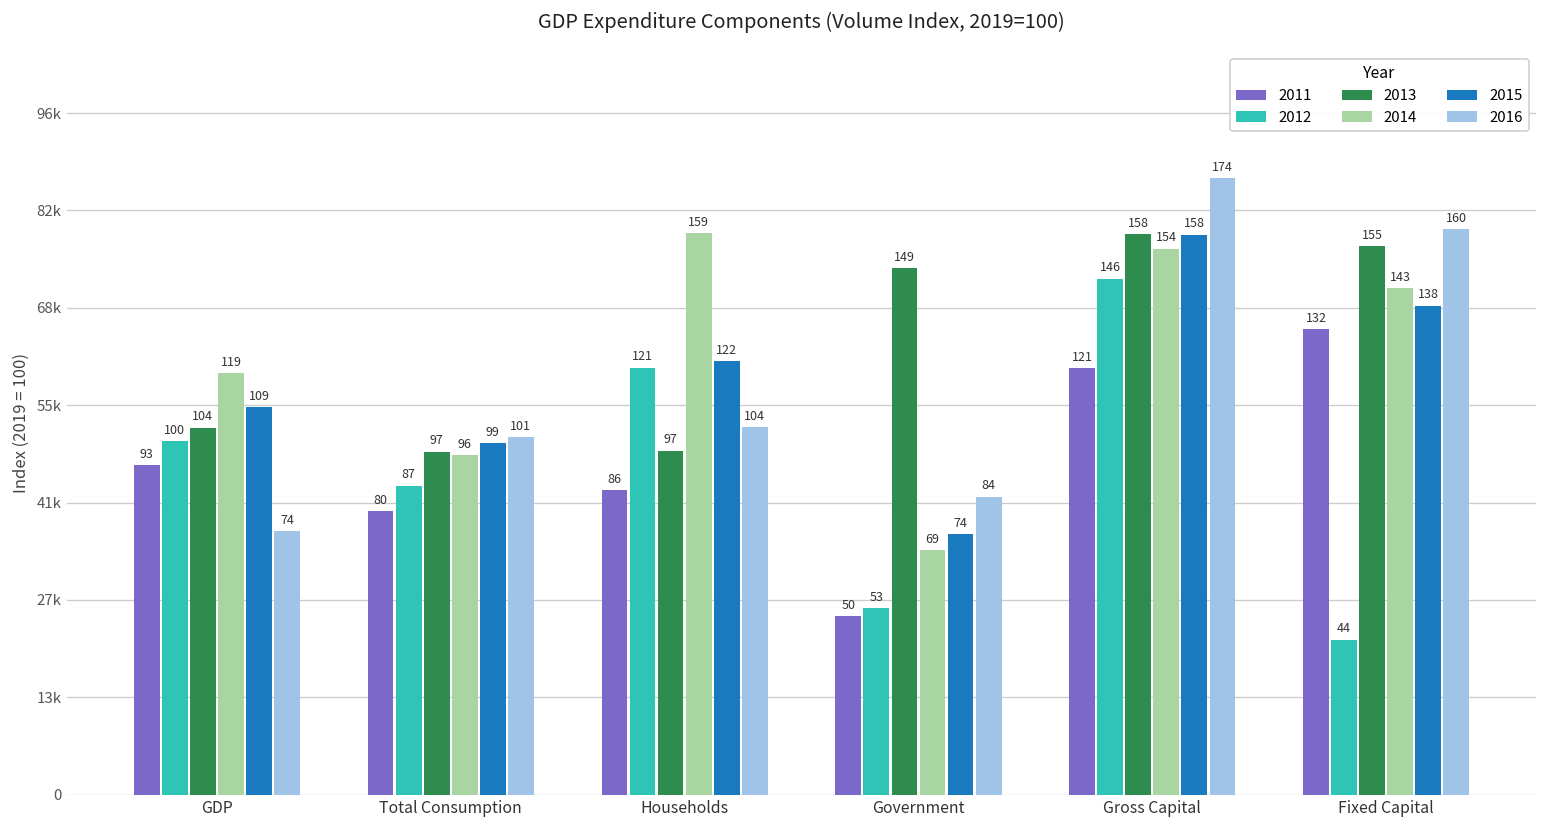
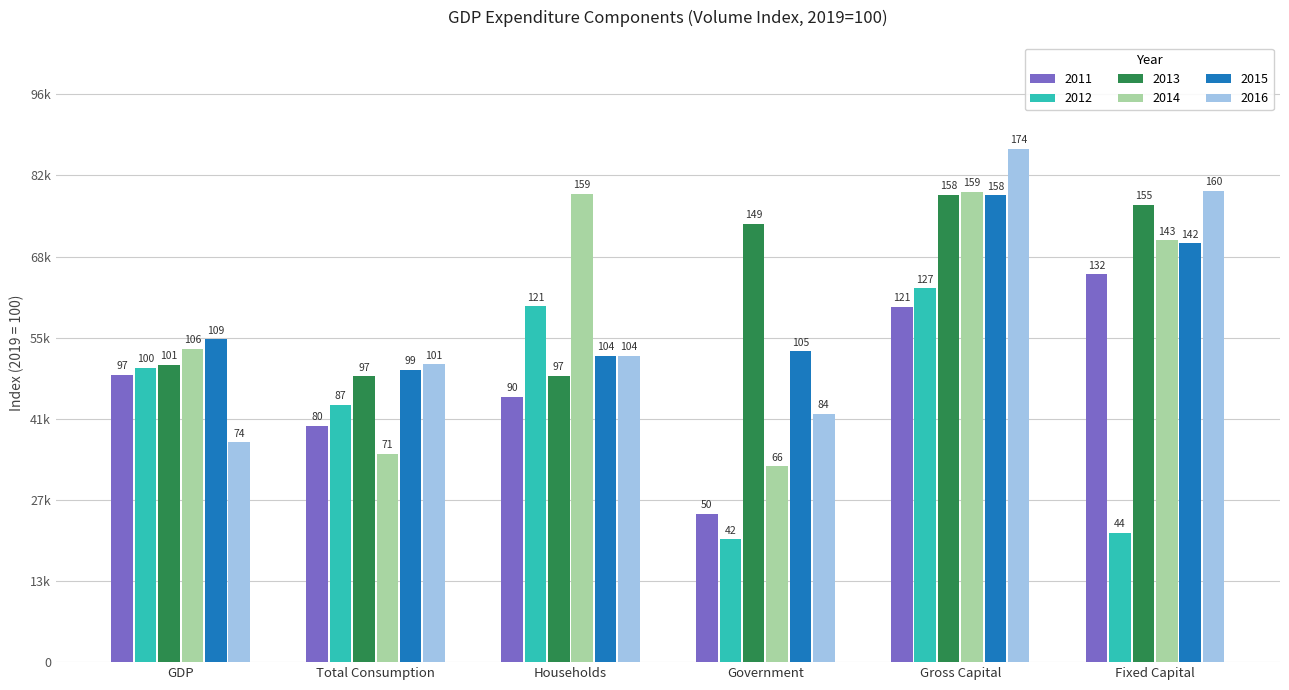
  {
    "2011": {
-     "GDP": 93,
+     "GDP": 97,
      "Total Consumption": 80,
-     "Households": 86,
+     "Households": 90,
      "Government": 50,
      "Gross Capital": 121,
      "Fixed Capital": 132
    },
    "2012": {
      "GDP": 100,
      "Total Consumption": 87,
      "Households": 121,
-     "Government": 53,
-     "Gross Capital": 146,
+     "Government": 42,
+     "Gross Capital": 127,
      "Fixed Capital": 44
    },
    "2013": {
-     "GDP": 104,
+     "GDP": 101,
      "Total Consumption": 97,
      "Households": 97,
      "Government": 149,
      "Gross Capital": 158,
      "Fixed Capital": 155
    },
    "2014": {
-     "GDP": 119,
-     "Total Consumption": 96,
+     "GDP": 106,
+     "Total Consumption": 71,
      "Households": 159,
-     "Government": 69,
-     "Gross Capital": 154,
+     "Government": 66,
+     "Gross Capital": 159,
      "Fixed Capital": 143
    },
    "2015": {
      "GDP": 109,
      "Total Consumption": 99,
-     "Households": 122,
-     "Government": 74,
+     "Households": 104,
+     "Government": 105,
      "Gross Capital": 158,
-     "Fixed Capital": 138
+     "Fixed Capital": 142
    },
    "2016": {
      "GDP": 74,
      "Total Consumption": 101,
      "Households": 104,
      "Government": 84,
      "Gross Capital": 174,
      "Fixed Capital": 160
    }
  }
